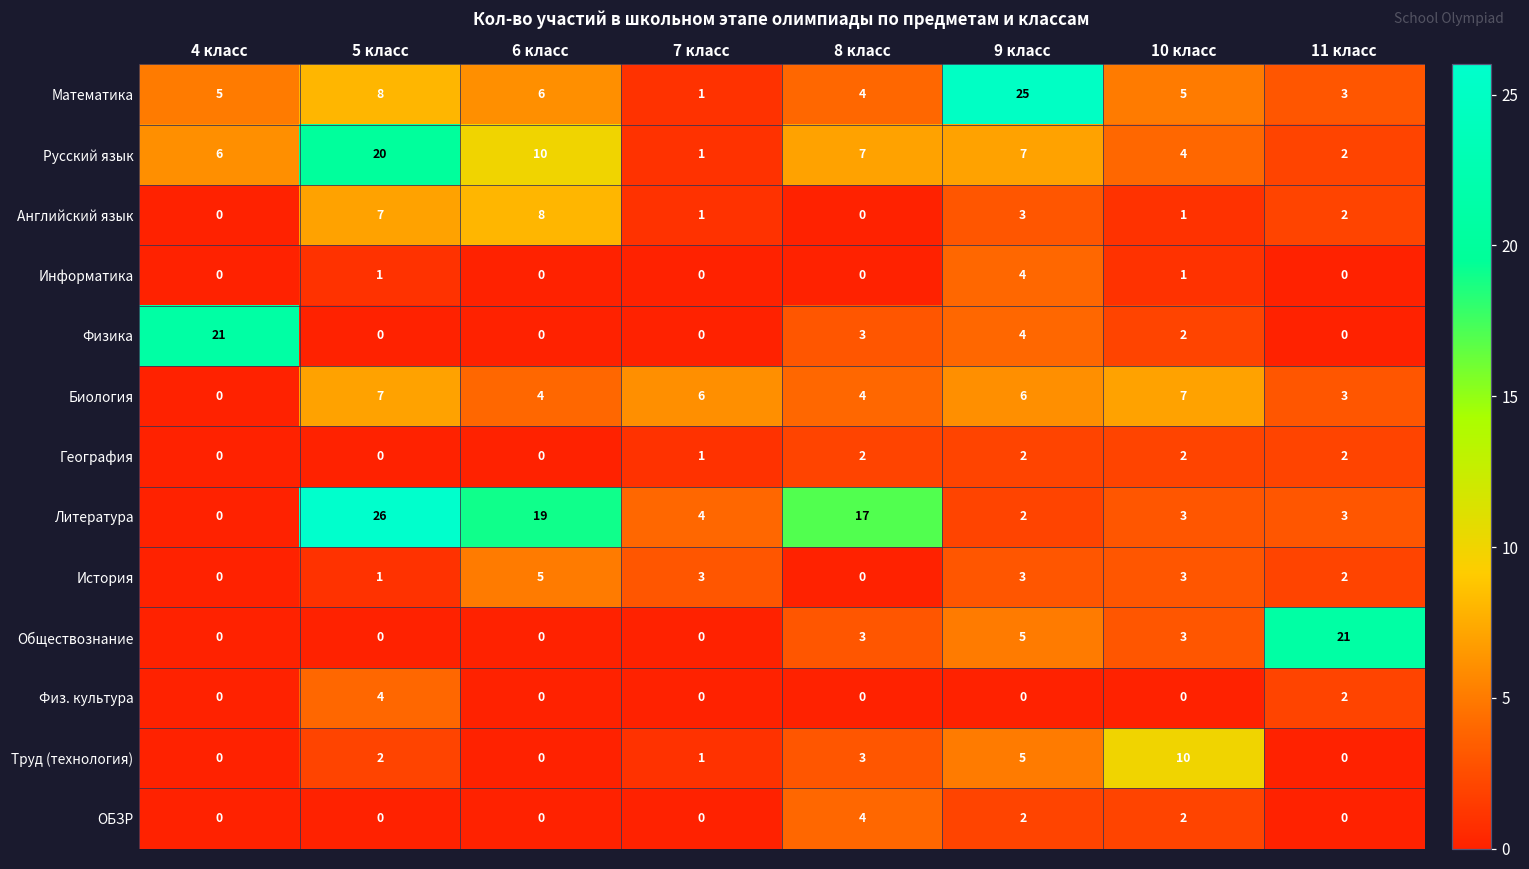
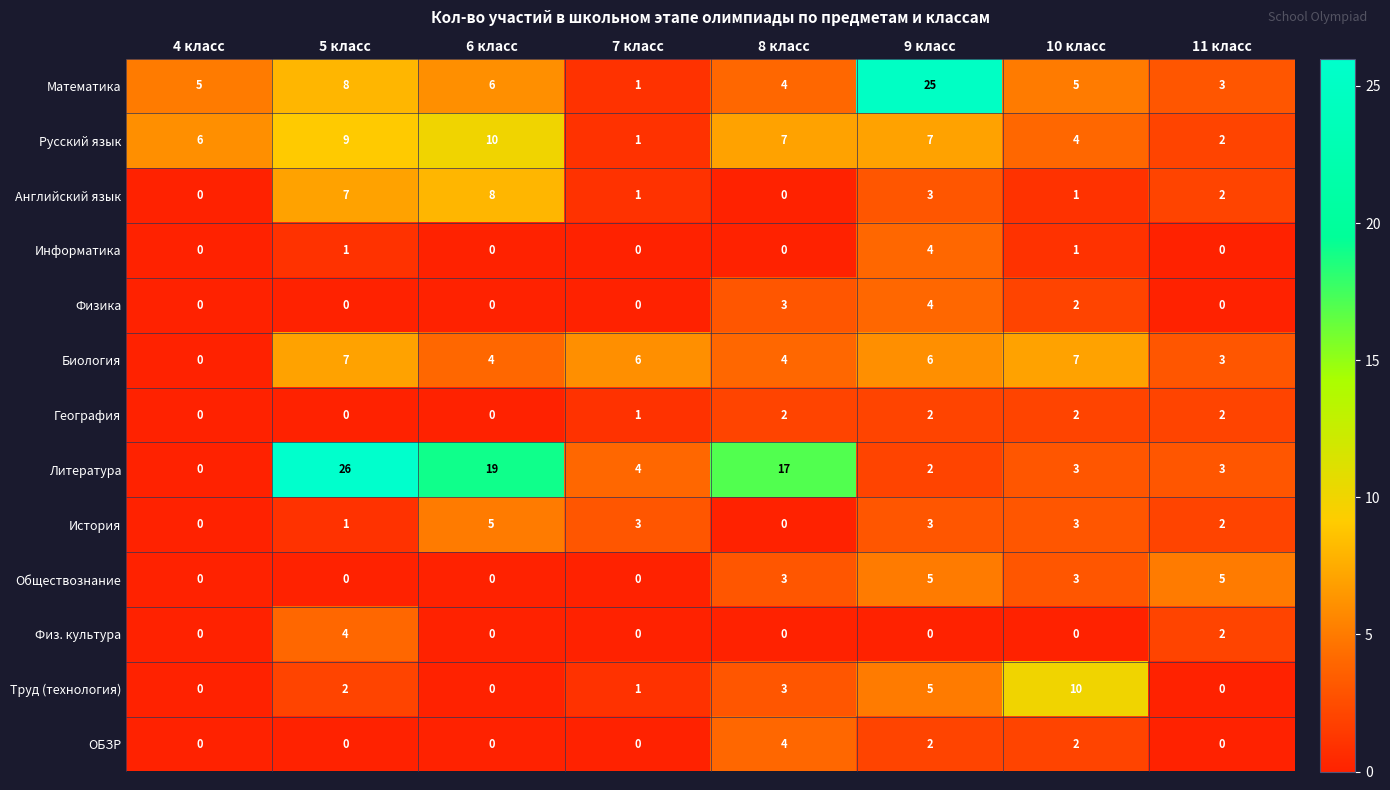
  {
    "Математика": {
      "4 класс": 5,
      "5 класс": 8,
      "6 класс": 6,
      "7 класс": 1,
      "8 класс": 4,
      "9 класс": 25,
      "10 класс": 5,
      "11 класс": 3
    },
    "Русский язык": {
      "4 класс": 6,
-     "5 класс": 20,
+     "5 класс": 9,
      "6 класс": 10,
      "7 класс": 1,
      "8 класс": 7,
      "9 класс": 7,
      "10 класс": 4,
      "11 класс": 2
    },
    "Английский язык": {
      "4 класс": 0,
      "5 класс": 7,
      "6 класс": 8,
      "7 класс": 1,
      "8 класс": 0,
      "9 класс": 3,
      "10 класс": 1,
      "11 класс": 2
    },
    "Информатика": {
      "4 класс": 0,
      "5 класс": 1,
      "6 класс": 0,
      "7 класс": 0,
      "8 класс": 0,
      "9 класс": 4,
      "10 класс": 1,
      "11 класс": 0
    },
    "Физика": {
-     "4 класс": 21,
+     "4 класс": 0,
      "5 класс": 0,
      "6 класс": 0,
      "7 класс": 0,
      "8 класс": 3,
      "9 класс": 4,
      "10 класс": 2,
      "11 класс": 0
    },
    "Биология": {
      "4 класс": 0,
      "5 класс": 7,
      "6 класс": 4,
      "7 класс": 6,
      "8 класс": 4,
      "9 класс": 6,
      "10 класс": 7,
      "11 класс": 3
    },
    "География": {
      "4 класс": 0,
      "5 класс": 0,
      "6 класс": 0,
      "7 класс": 1,
      "8 класс": 2,
      "9 класс": 2,
      "10 класс": 2,
      "11 класс": 2
    },
    "Литература": {
      "4 класс": 0,
      "5 класс": 26,
      "6 класс": 19,
      "7 класс": 4,
      "8 класс": 17,
      "9 класс": 2,
      "10 класс": 3,
      "11 класс": 3
    },
    "История": {
      "4 класс": 0,
      "5 класс": 1,
      "6 класс": 5,
      "7 класс": 3,
      "8 класс": 0,
      "9 класс": 3,
      "10 класс": 3,
      "11 класс": 2
    },
    "Обществознание": {
      "4 класс": 0,
      "5 класс": 0,
      "6 класс": 0,
      "7 класс": 0,
      "8 класс": 3,
      "9 класс": 5,
      "10 класс": 3,
-     "11 класс": 21
+     "11 класс": 5
    },
    "Физ. культура": {
      "4 класс": 0,
      "5 класс": 4,
      "6 класс": 0,
      "7 класс": 0,
      "8 класс": 0,
      "9 класс": 0,
      "10 класс": 0,
      "11 класс": 2
    },
    "Труд (технология)": {
      "4 класс": 0,
      "5 класс": 2,
      "6 класс": 0,
      "7 класс": 1,
      "8 класс": 3,
      "9 класс": 5,
      "10 класс": 10,
      "11 класс": 0
    },
    "ОБЗР": {
      "4 класс": 0,
      "5 класс": 0,
      "6 класс": 0,
      "7 класс": 0,
      "8 класс": 4,
      "9 класс": 2,
      "10 класс": 2,
      "11 класс": 0
    }
  }
